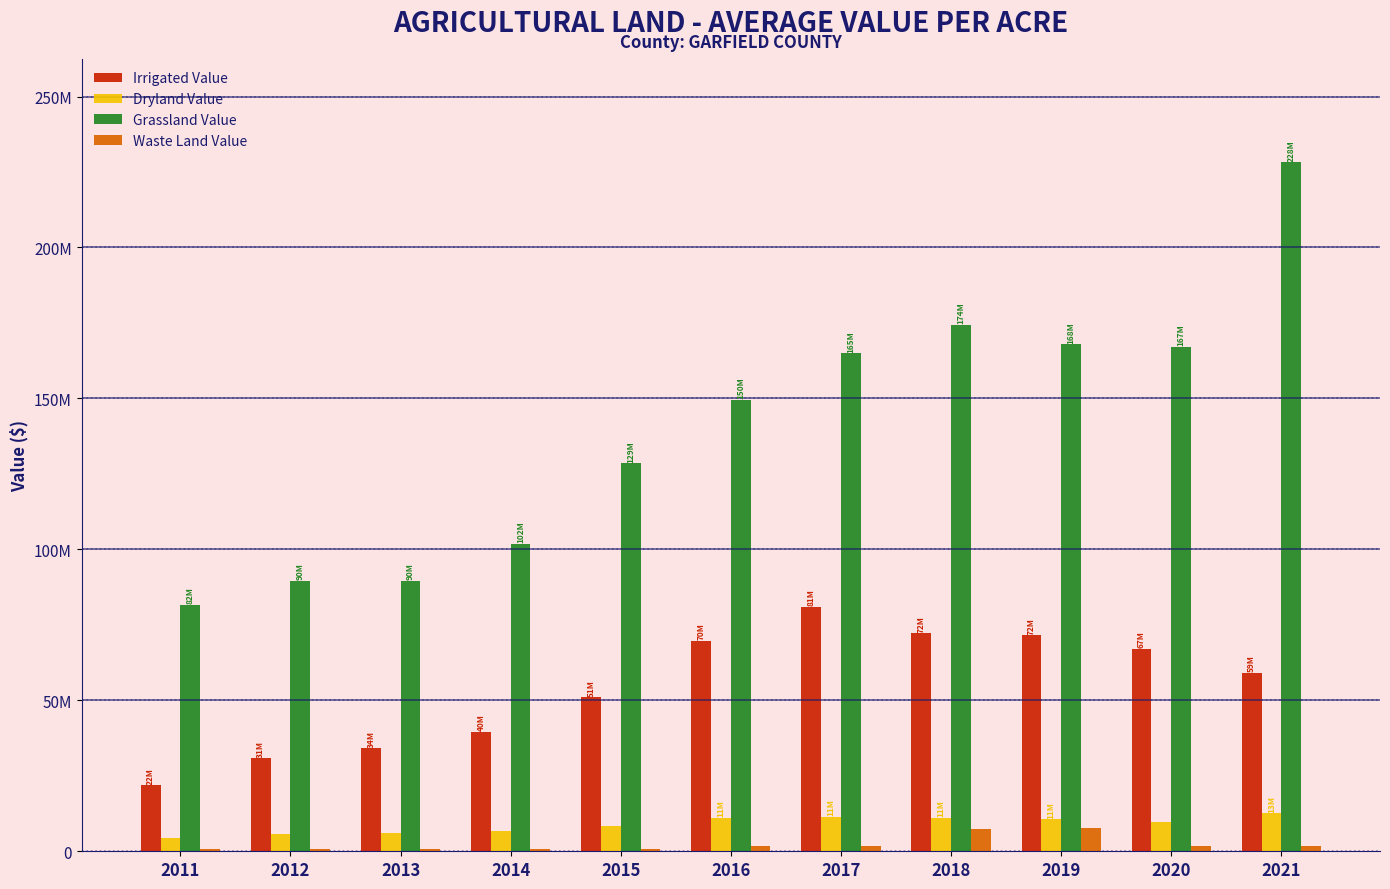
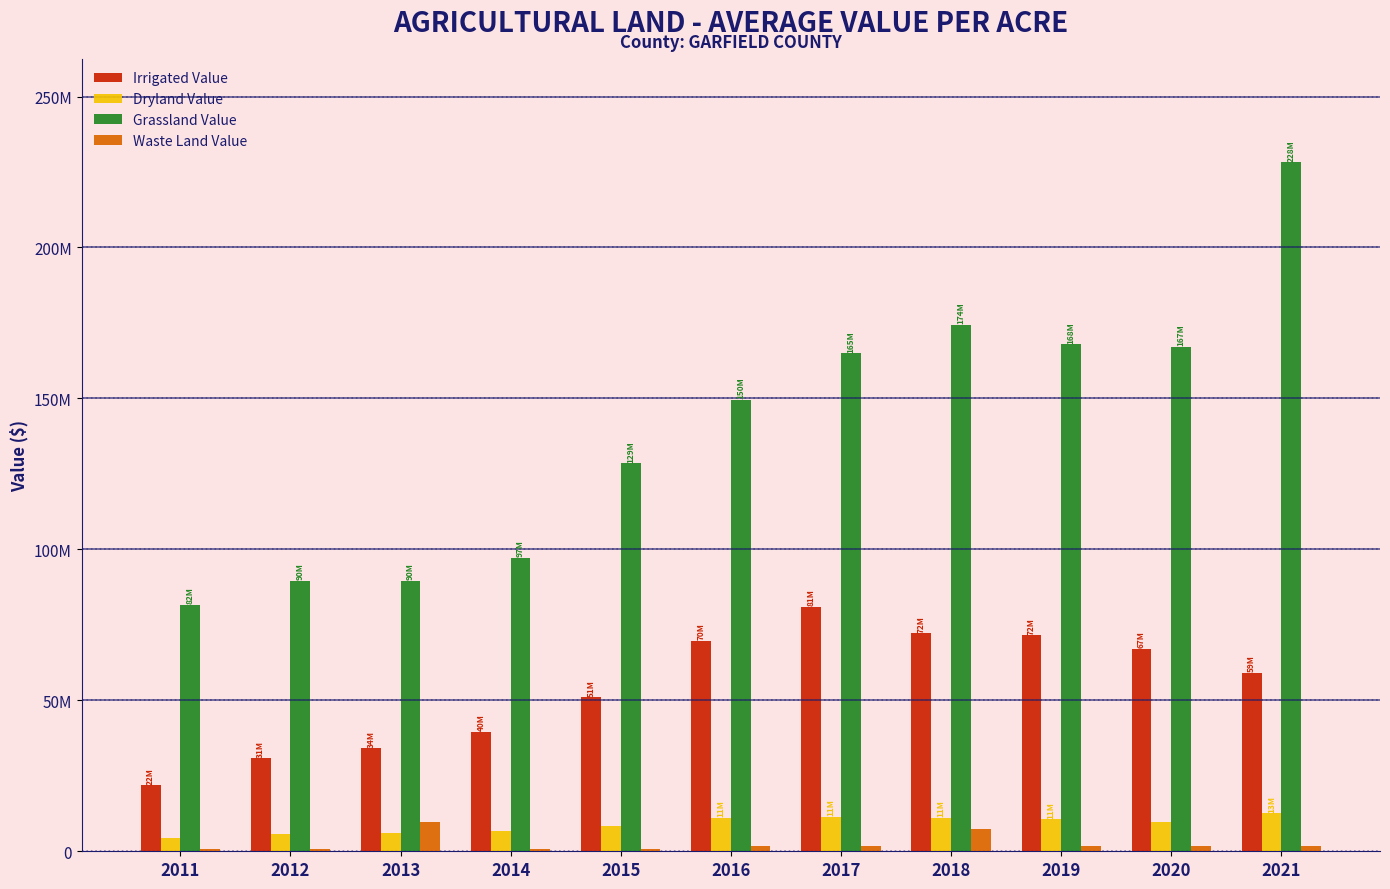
  {
    "Irrigated Value": {
      "2011": "22M",
      "2012": "31M",
      "2013": "34M",
      "2014": "40M",
      "2015": "51M",
      "2016": "70M",
      "2017": "81M",
      "2018": "72M",
      "2019": "72M",
      "2020": "67M",
      "2021": "59M"
    },
    "Dryland Value": {
      "2016": "11M",
      "2017": "11M",
      "2018": "11M",
      "2019": "11M",
      "2021": "13M"
    },
    "Grassland Value": {
      "2011": "82M",
      "2012": "90M",
      "2013": "90M",
-     "2014": "102M",
+     "2014": "97M",
      "2015": "129M",
      "2016": "150M",
      "2017": "165M",
      "2018": "174M",
      "2019": "168M",
      "2020": "167M",
      "2021": "228M"
    },
    "Waste Land Value": {
-     "2013": "1000000",
+     "2013": "10000000",
      "2016": "2000000",
      "2017": "2000000",
      "2018": "7000000",
-     "2019": "8000000",
+     "2019": "2000000",
      "2020": "2000000",
      "2021": "2000000"
    }
  }
